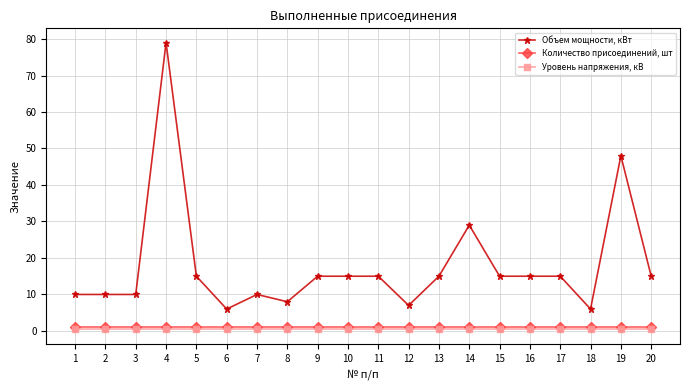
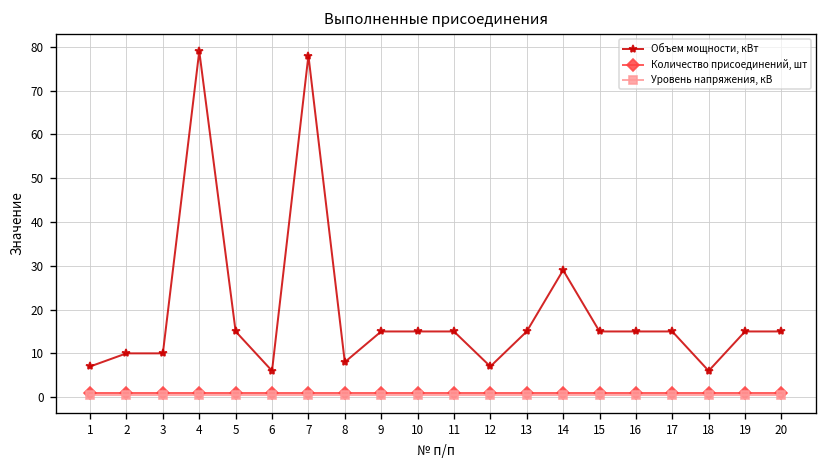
  {
    "Объем мощности, кВт": {
-     "1": 10,
+     "1": 7,
      "2": 10,
      "3": 10,
      "4": 79,
      "5": 15,
      "6": 6,
-     "7": 10,
+     "7": 78,
      "8": 8,
      "9": 15,
      "10": 15,
      "11": 15,
      "12": 7,
      "13": 15,
      "14": 29,
      "15": 15,
      "16": 15,
      "17": 15,
      "18": 6,
-     "19": 48,
+     "19": 15,
      "20": 15
    }
  }
